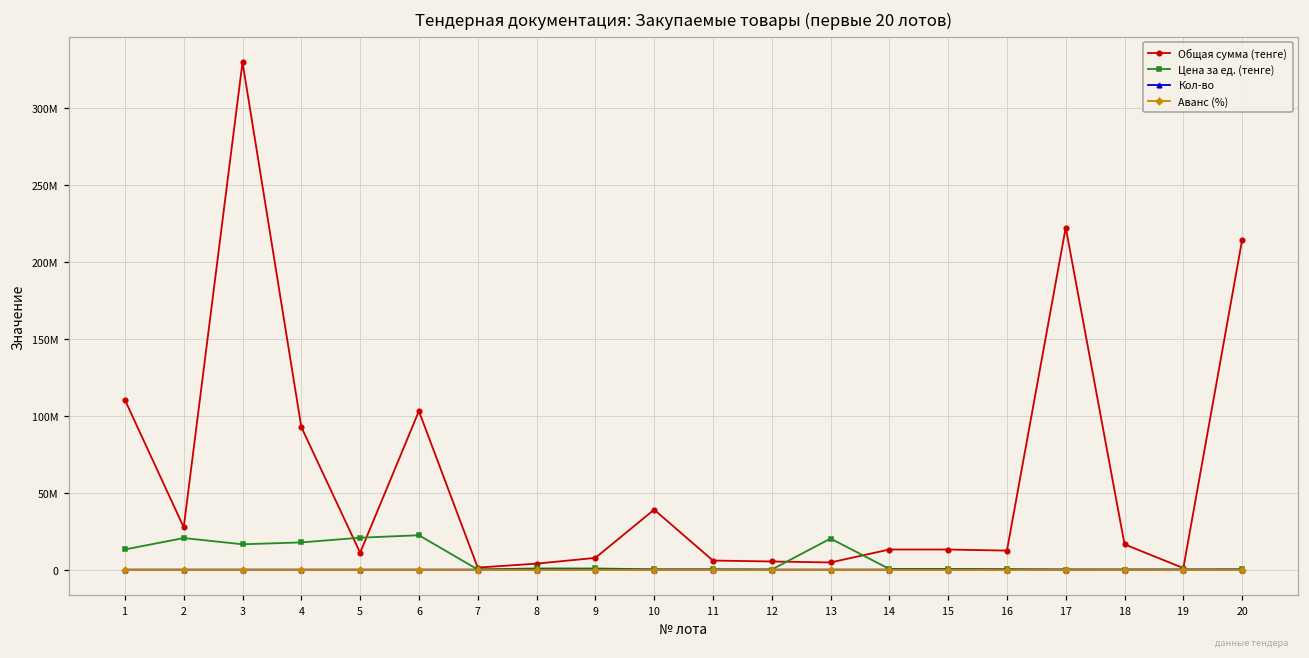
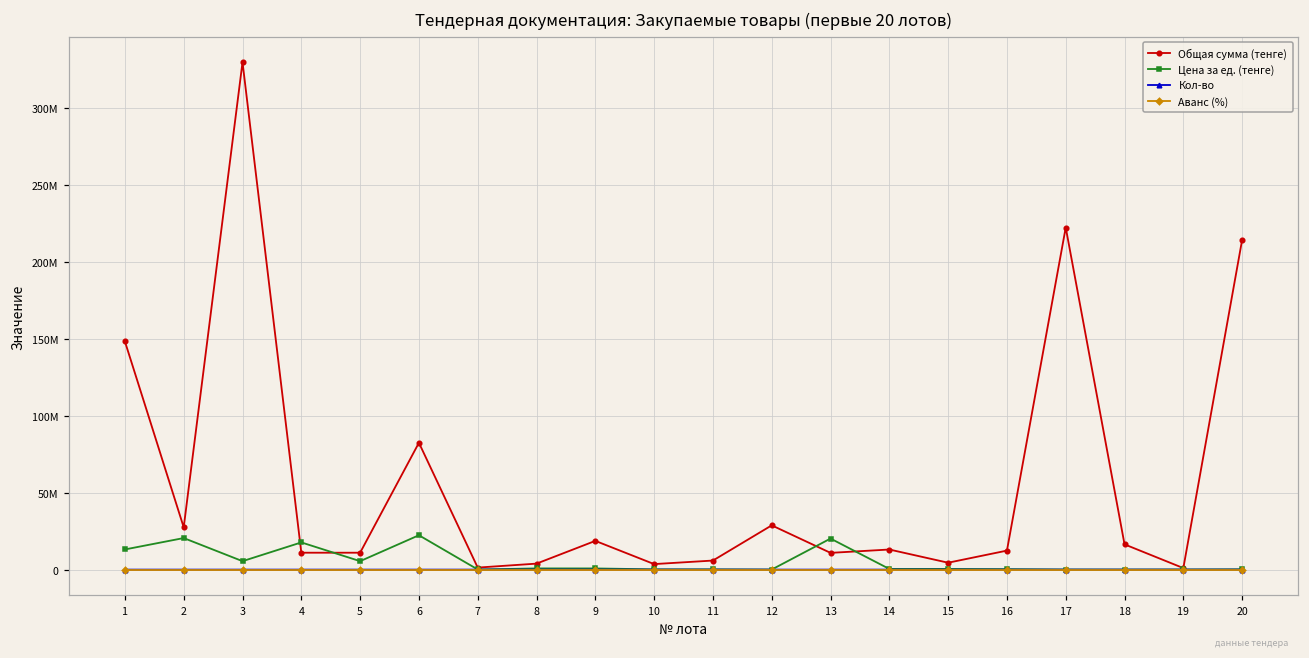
  {
    "Общая сумма (тенге)": {
-     "1": 110000000,
+     "1": 148000000,
      "2": 28000000,
      "3": 330000000,
-     "4": 93000000,
+     "4": 11000000,
      "5": 11000000,
-     "6": 103000000,
+     "6": 83000000,
      "8": 4000000,
-     "9": 8000000,
-     "10": 39000000,
+     "9": 19000000,
+     "10": 4000000,
      "11": 6000000,
-     "12": 5000000,
-     "13": 5000000,
+     "12": 29000000,
+     "13": 11000000,
      "14": 13000000,
-     "15": 13000000,
+     "15": 4000000,
      "16": 12000000,
      "17": 222000000,
      "18": 16000000,
      "20": 214000000
    },
    "Цена за ед. (тенге)": {
      "1": 13000000,
      "2": 21000000,
-     "3": 16000000,
+     "3": 5000000,
      "4": 18000000,
-     "5": 21000000,
+     "5": 6000000,
      "6": 22000000,
      "13": 20000000
    },
    "Аванс (%)": {
      "1": 0,
      "2": 0,
      "3": 0,
      "4": 0,
      "5": 0,
      "6": 0,
      "13": 0
    }
  }
